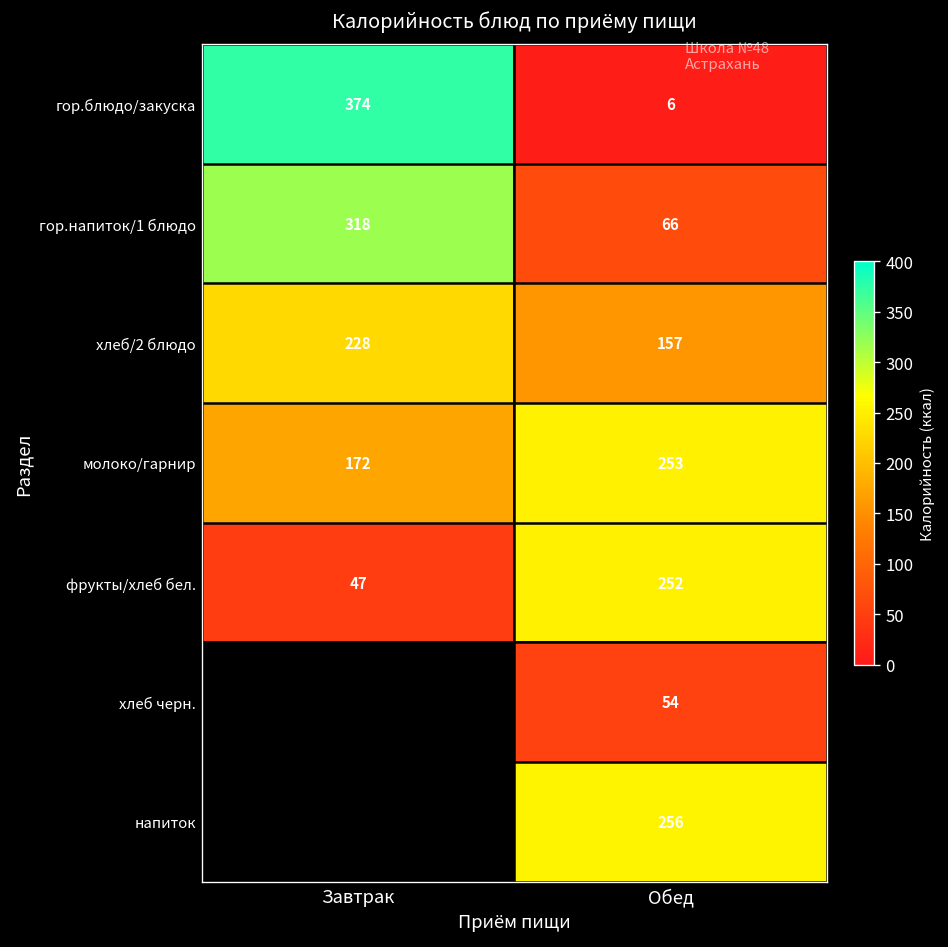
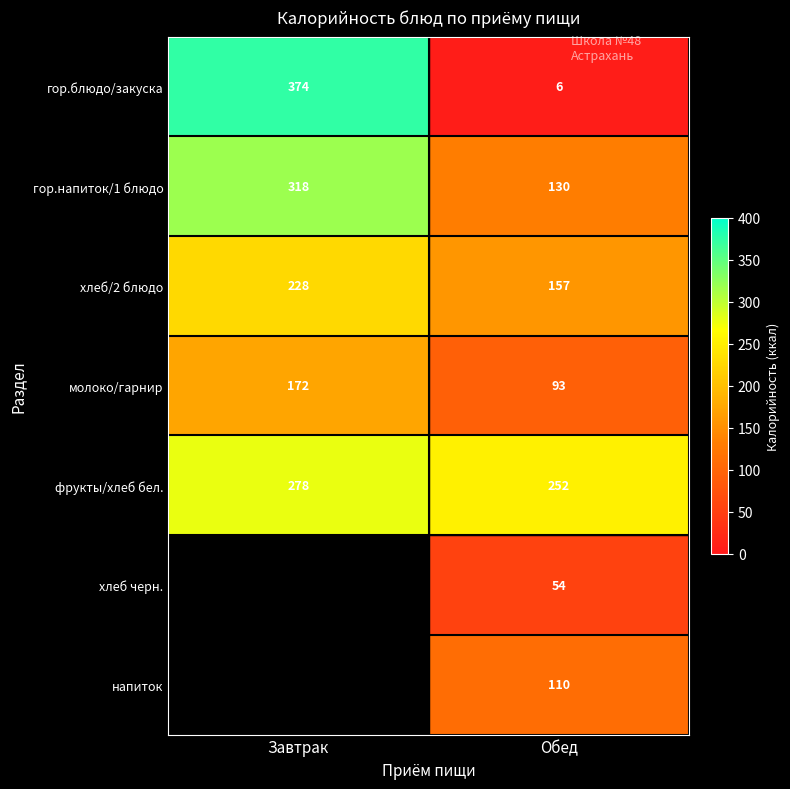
  {
    "гор.блюдо/закуска": {
      "Завтрак": 374,
      "Обед": 6
    },
    "гор.напиток/1 блюдо": {
      "Завтрак": 318,
-     "Обед": 66
+     "Обед": 130
    },
    "хлеб/2 блюдо": {
      "Завтрак": 228,
      "Обед": 157
    },
    "молоко/гарнир": {
      "Завтрак": 172,
-     "Обед": 253
+     "Обед": 93
    },
    "фрукты/хлеб бел.": {
-     "Завтрак": 47,
+     "Завтрак": 278,
      "Обед": 252
    },
    "хлеб черн.": {
      "Обед": 54
    },
    "напиток": {
-     "Обед": 256
+     "Обед": 110
    }
  }
